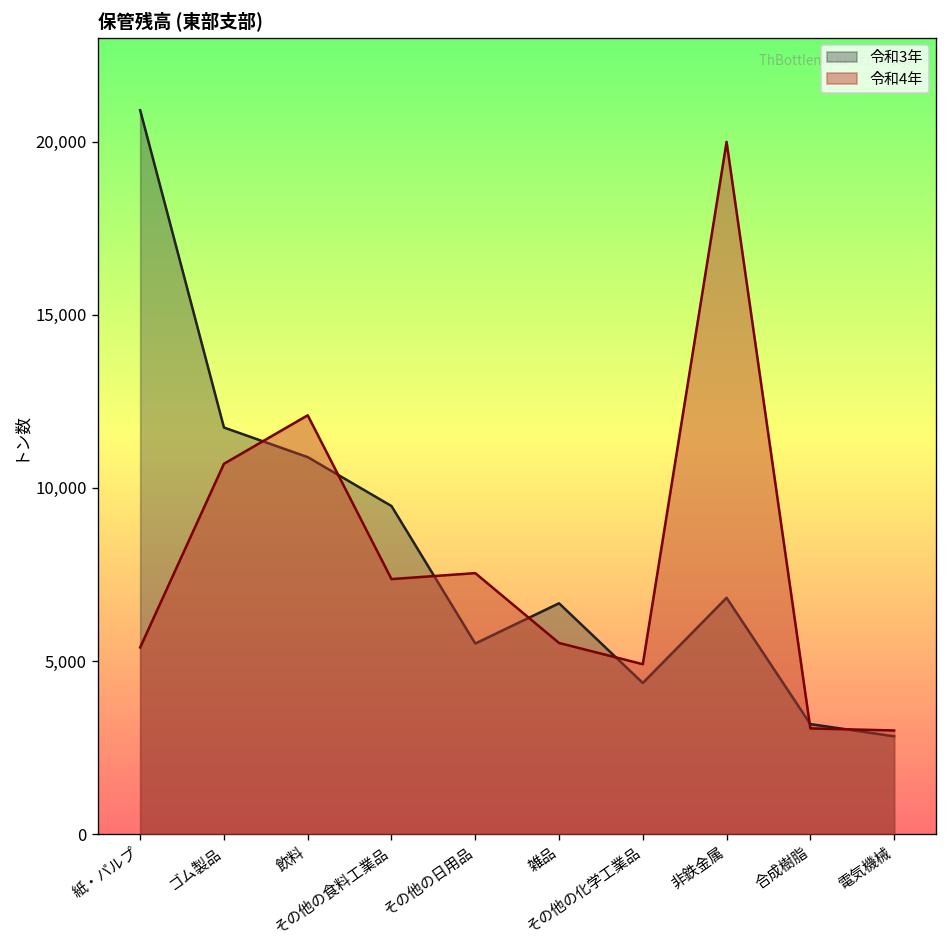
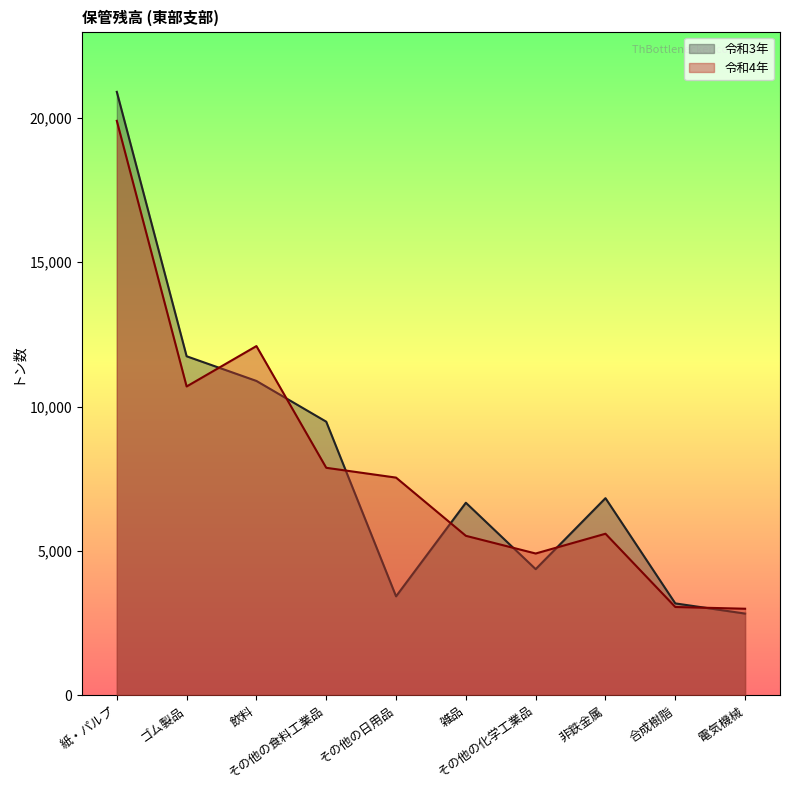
  {
    "令和3年": {
      "紙・パルプ": "20,900",
      "ゴム製品": "11,700",
      "飲料": "10,900",
      "その他の食料工業品": "9,500",
-     "その他の日用品": "5,500",
+     "その他の日用品": "3,400",
      "雑品": "6,700",
      "その他の化学工業品": "4,400",
      "非鉄金属": "6,800",
      "合成樹脂": "3,200",
      "電気機械": "2,800"
    },
    "令和4年": {
-     "紙・パルプ": "5,400",
+     "紙・パルプ": "19,900",
      "ゴム製品": "10,700",
      "飲料": "12,100",
-     "その他の食料工業品": "7,400",
+     "その他の食料工業品": "7,900",
      "その他の日用品": "7,500",
      "雑品": "5,500",
      "その他の化学工業品": "4,900",
-     "非鉄金属": "20,000",
+     "非鉄金属": "5,600",
      "合成樹脂": "3,100",
      "電気機械": "3,000"
    }
  }
